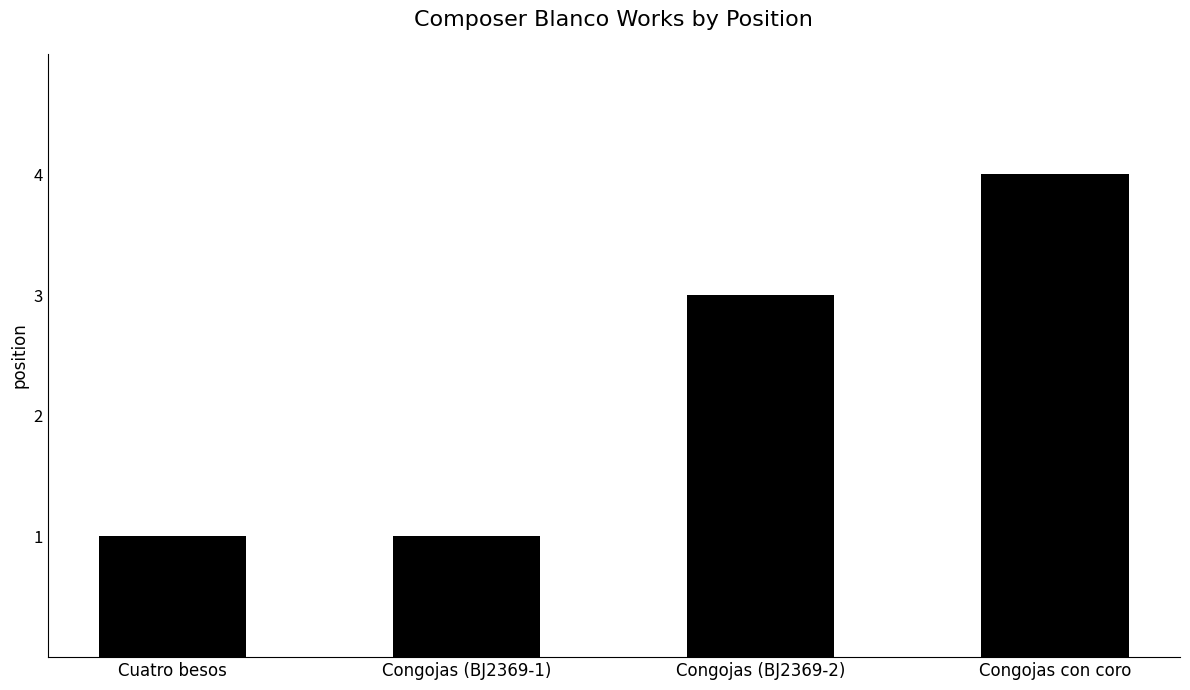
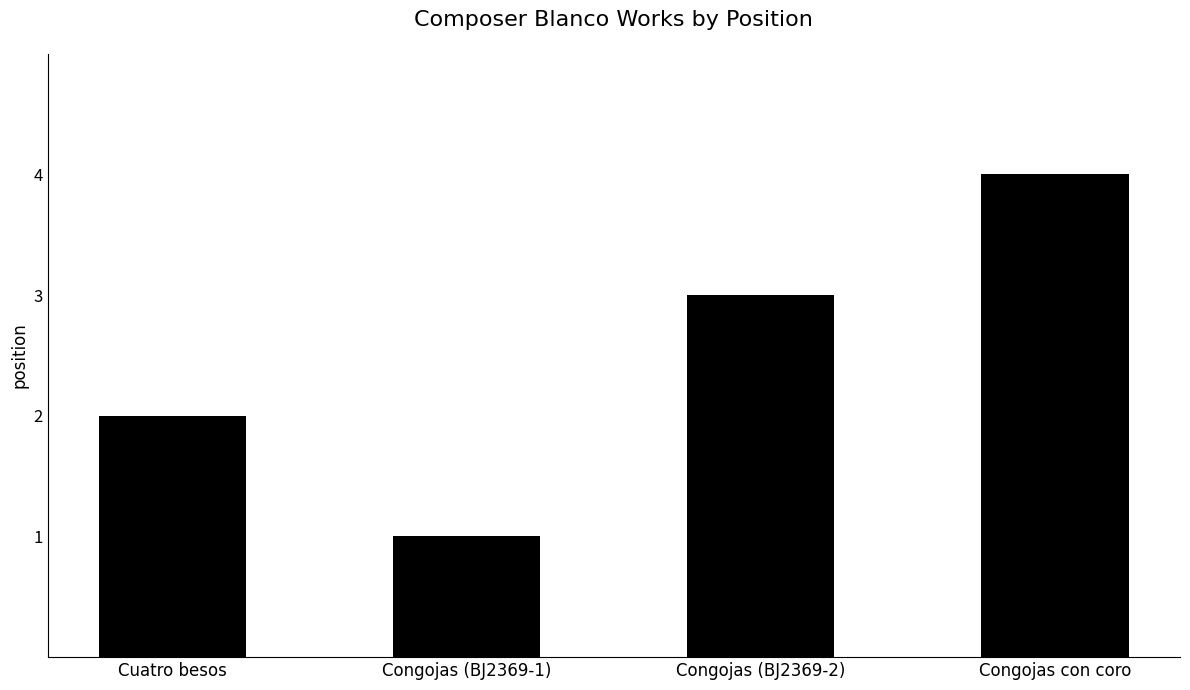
  {
-   "Cuatro besos": 1,
+   "Cuatro besos": 2,
    "Congojas (BJ2369-1)": 1,
    "Congojas (BJ2369-2)": 3,
    "Congojas con coro": 4
  }
